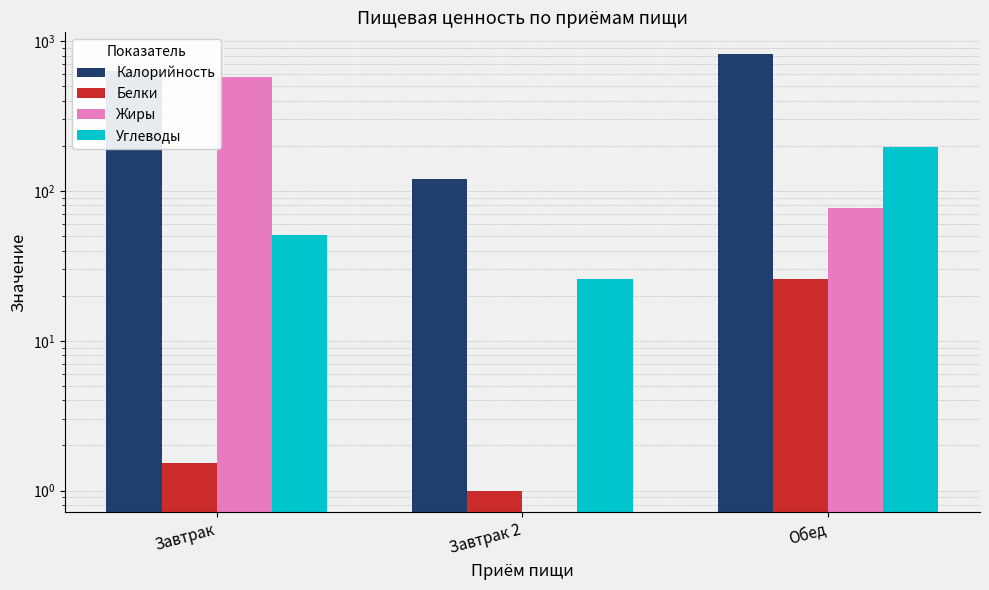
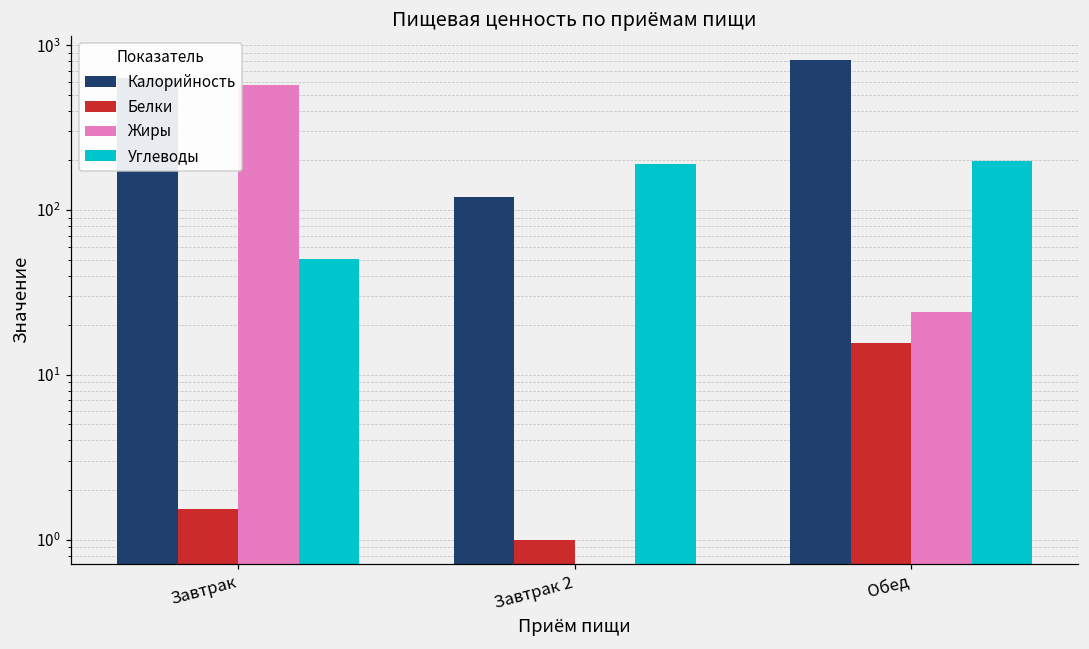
  {
    "Калорийность": {
      "Завтрак 2": 120,
      "Обед": 800
    },
    "Белки": {
      "Завтрак": 1.5,
      "Завтрак 2": 1,
-     "Обед": 26
+     "Обед": 16
    },
    "Жиры": {
      "Завтрак": 580,
-     "Обед": 80
+     "Обед": 24
    },
    "Углеводы": {
      "Завтрак": 51,
-     "Завтрак 2": 26,
+     "Завтрак 2": 190,
      "Обед": 200
    }
  }
